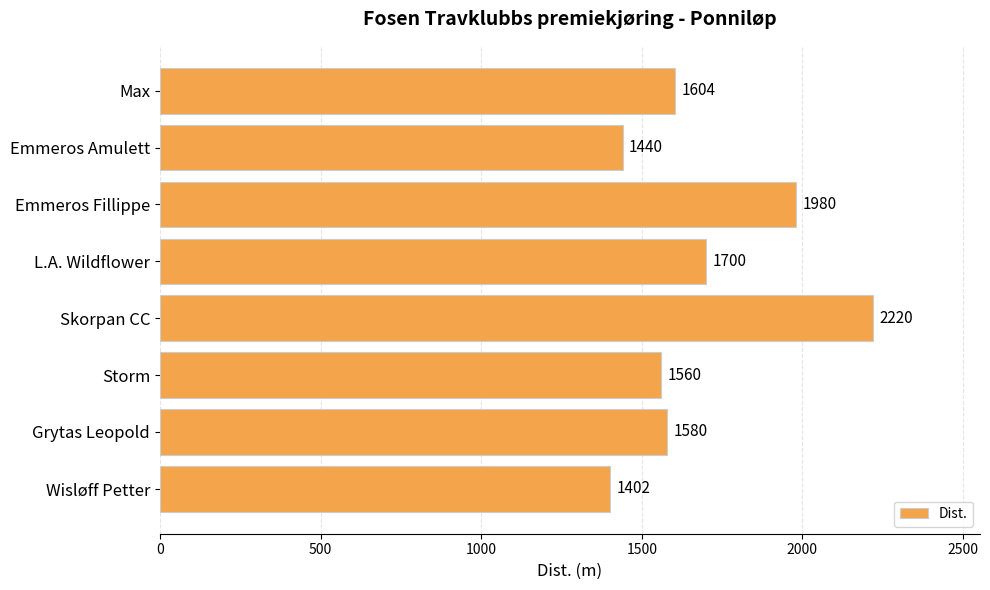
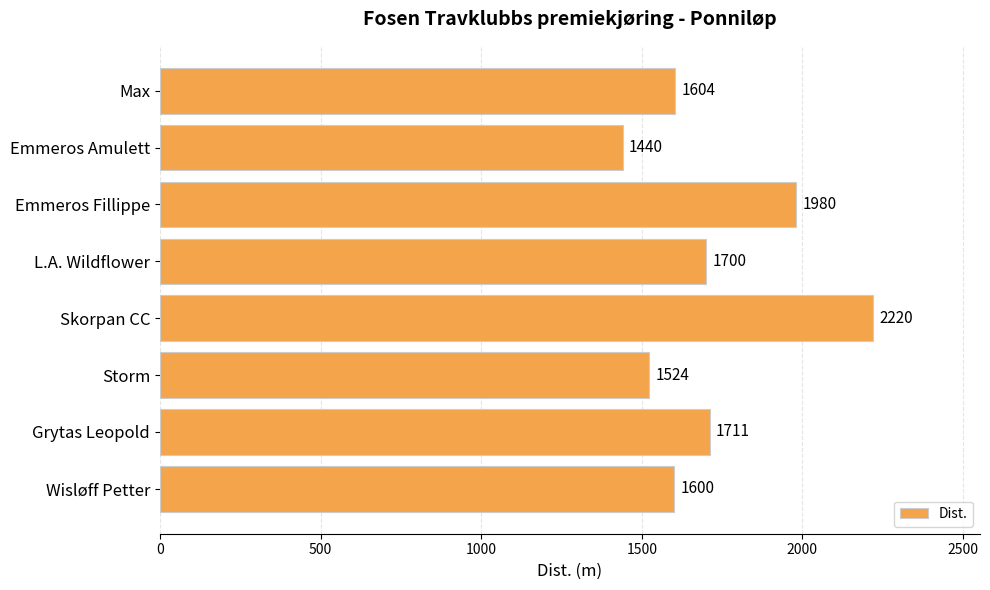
  {
    "Max": 1604,
    "Emmeros Amulett": 1440,
    "Emmeros Fillippe": 1980,
    "L.A. Wildflower": 1700,
    "Skorpan CC": 2220,
-   "Storm": 1560,
-   "Grytas Leopold": 1580,
-   "Wisløff Petter": 1402
+   "Storm": 1524,
+   "Grytas Leopold": 1711,
+   "Wisløff Petter": 1600
  }
